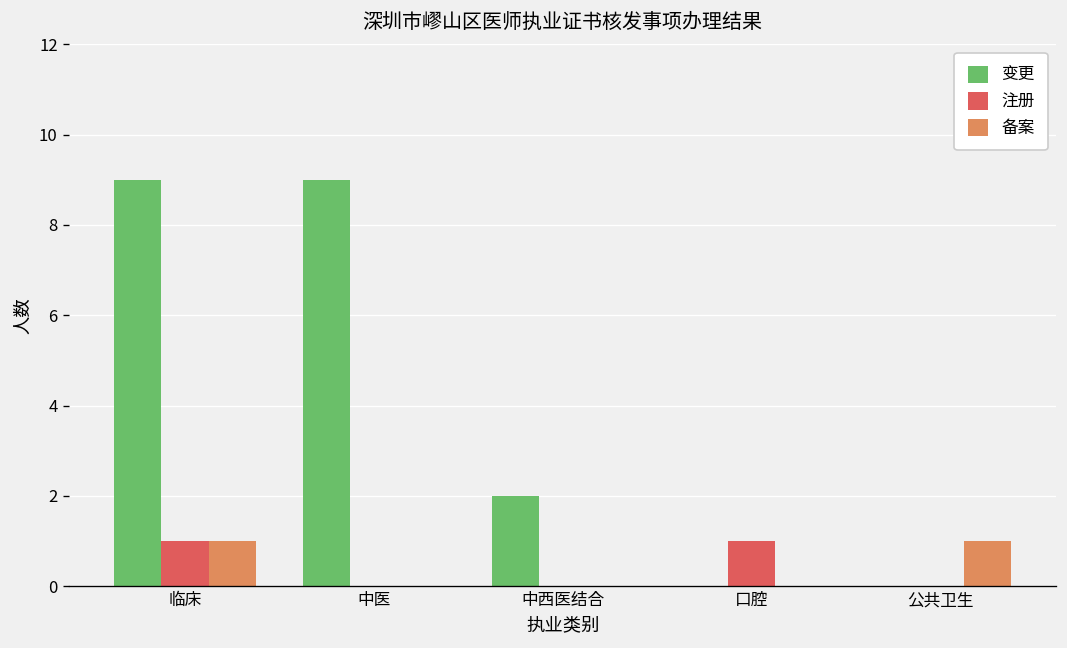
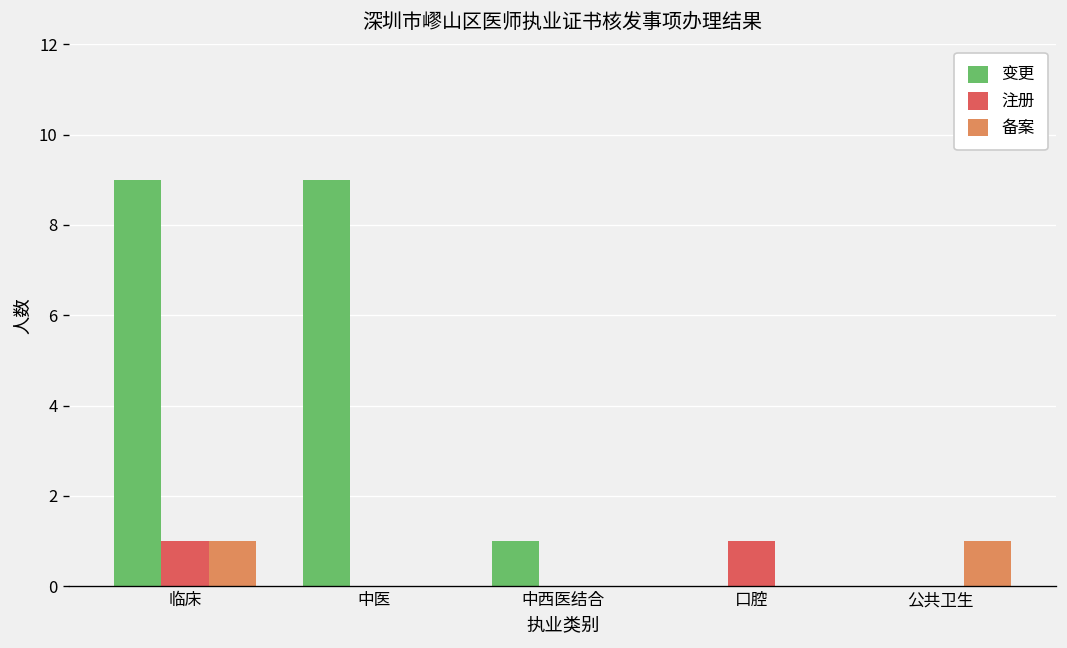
  {
    "变更": {
      "临床": 9,
      "中医": 9,
-     "中西医结合": 2,
+     "中西医结合": 1,
      "口腔": 0,
      "公共卫生": 0
    }
  }
